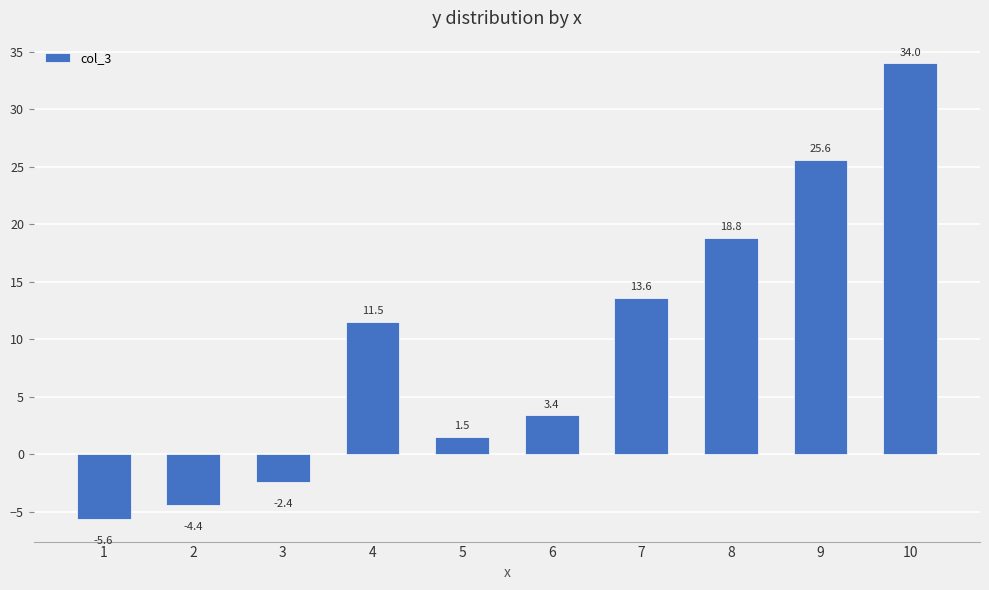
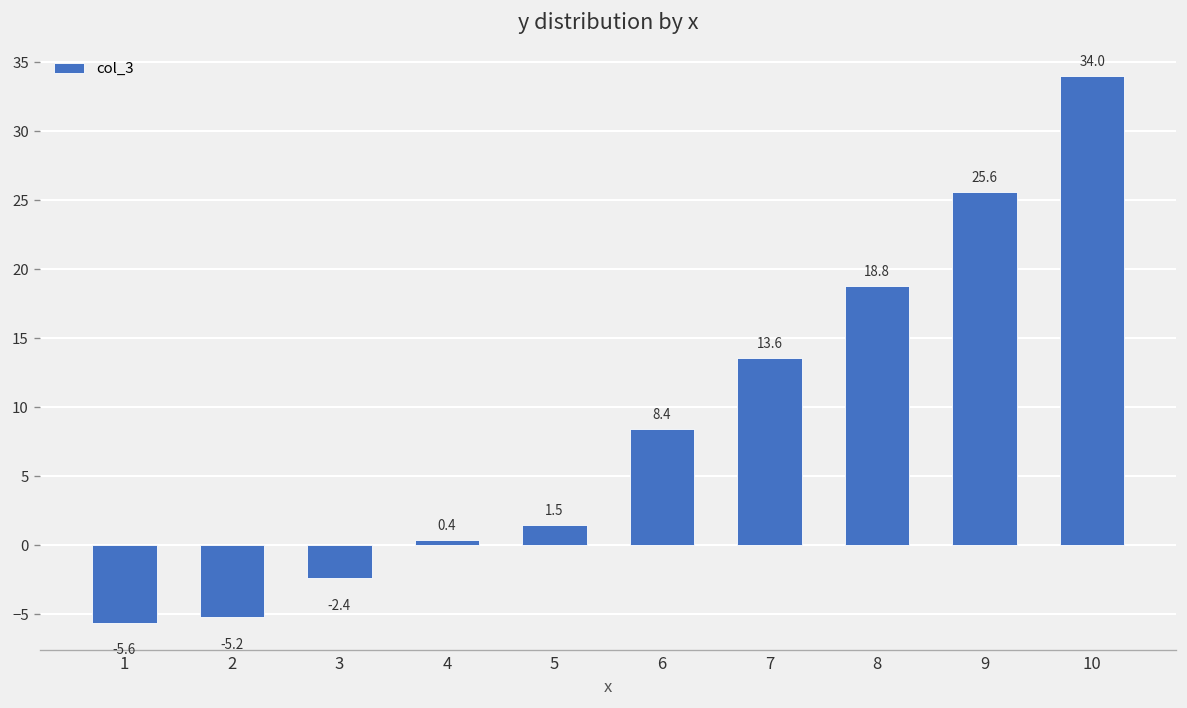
  {
    "1": -5.6,
-   "2": -4.4,
+   "2": -5.2,
    "3": -2.4,
-   "4": 11.5,
+   "4": 0.4,
    "5": 1.5,
-   "6": 3.4,
+   "6": 8.4,
    "7": 13.6,
    "8": 18.8,
    "9": 25.6,
    "10": 34.0
  }
